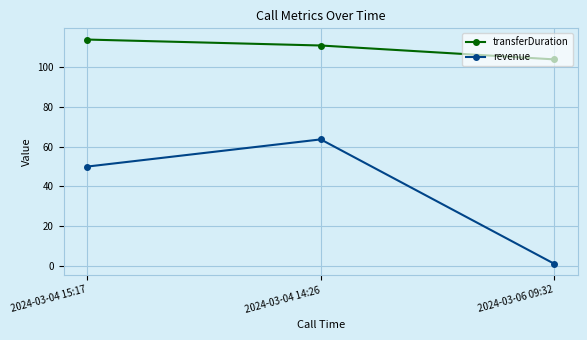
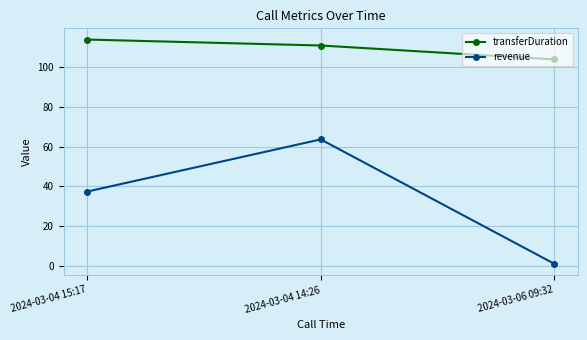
  {
    "transferDuration": {
      "2024-03-04 15:17": 114,
      "2024-03-04 14:26": 111
    },
    "revenue": {
-     "2024-03-04 15:17": 50,
+     "2024-03-04 15:17": 37,
      "2024-03-04 14:26": 64,
      "2024-03-06 09:32": 1
    }
  }
